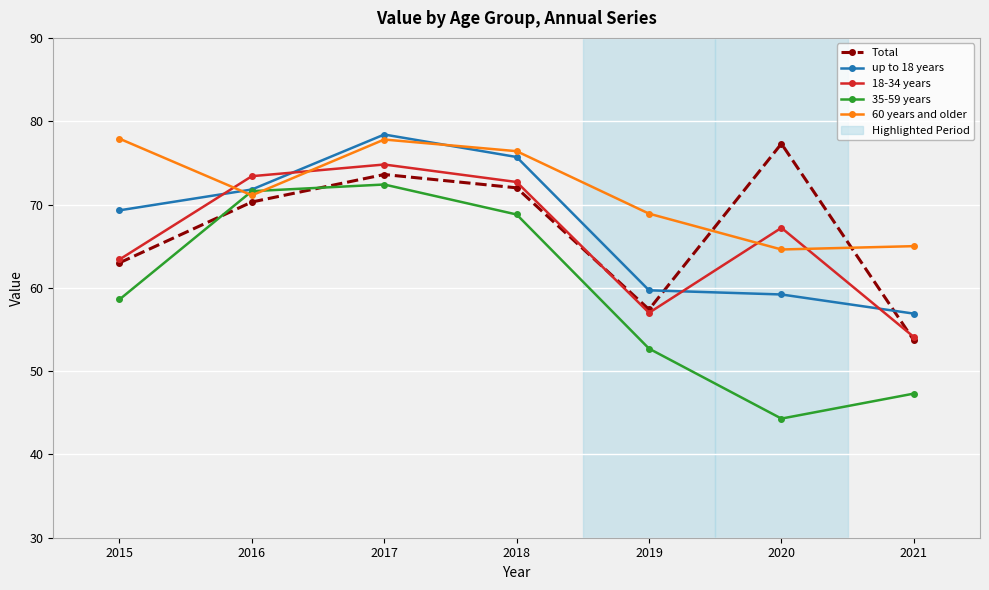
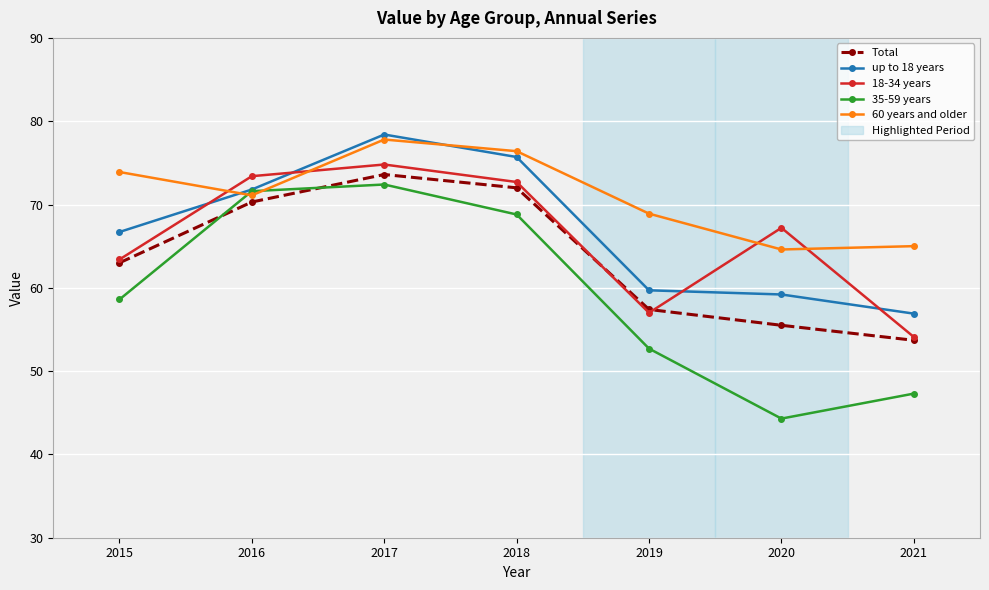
  {
    "Total": {
      "2015": 63,
      "2016": 70,
      "2017": 74,
      "2018": 72,
      "2019": 57,
-     "2020": 77,
+     "2020": 56,
      "2021": 54
    },
    "up to 18 years": {
-     "2015": 69,
+     "2015": 67,
      "2017": 78,
      "2018": 76,
      "2019": 60,
      "2020": 59,
      "2021": 57
    },
    "18-34 years": {
      "2015": 63,
      "2016": 73,
      "2017": 75,
      "2018": 73,
      "2019": 57,
      "2020": 67,
      "2021": 54
    },
    "35-59 years": {
      "2015": 59,
      "2017": 72,
      "2018": 69,
      "2019": 53,
      "2020": 44,
      "2021": 47
    },
    "60 years and older": {
-     "2015": 78,
+     "2015": 74,
      "2016": 71,
      "2017": 78,
      "2018": 76,
      "2019": 69,
      "2020": 65,
      "2021": 65
    }
  }
